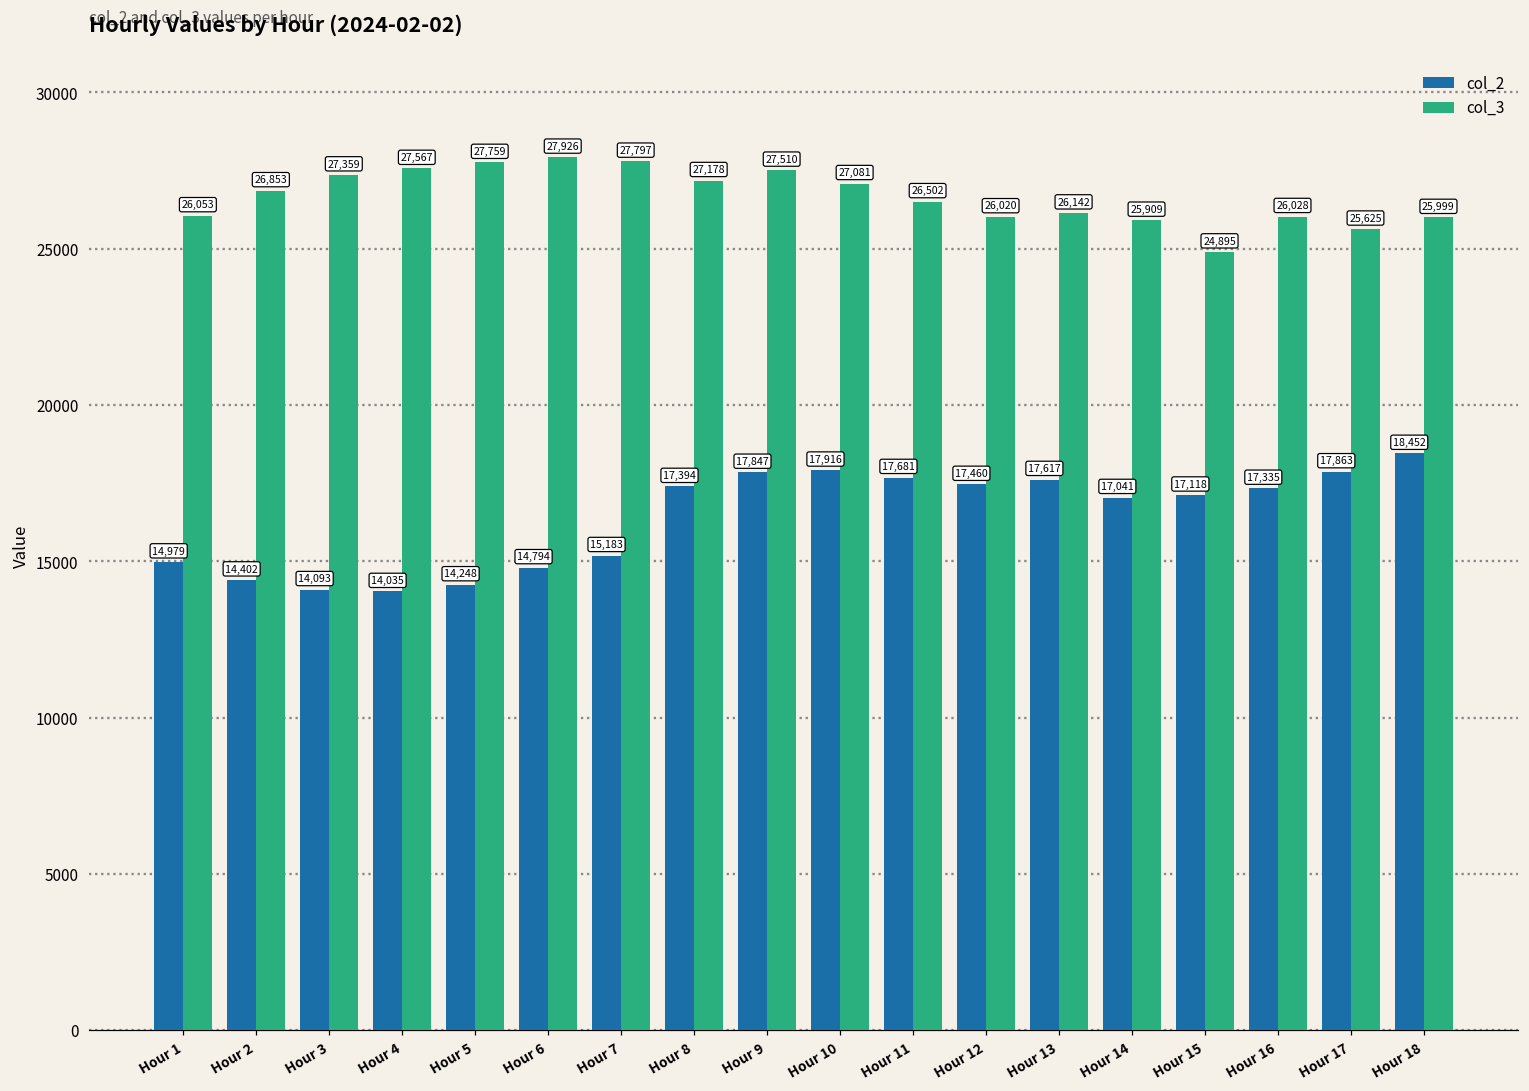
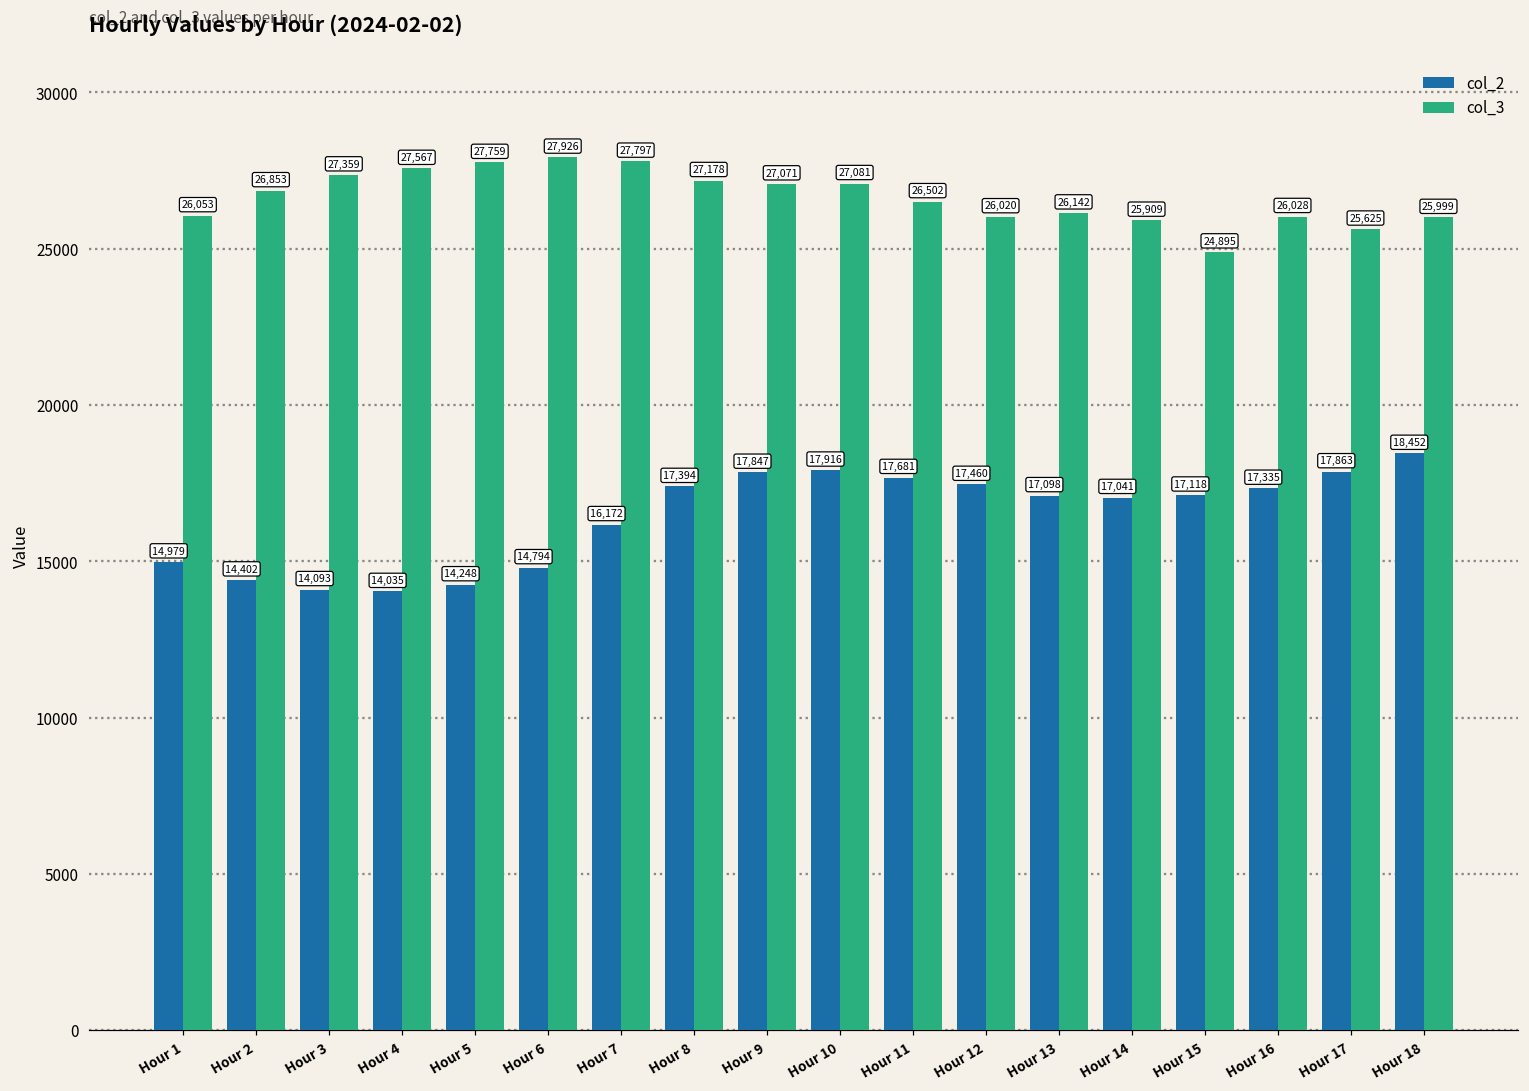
  {
    "col_2": {
-     "Hour 7": "15,183",
-     "Hour 13": "17,617"
+     "Hour 7": "16,172",
+     "Hour 13": "17,098"
    },
    "col_3": {
-     "Hour 9": "27,510"
+     "Hour 9": "27,071"
    }
  }
